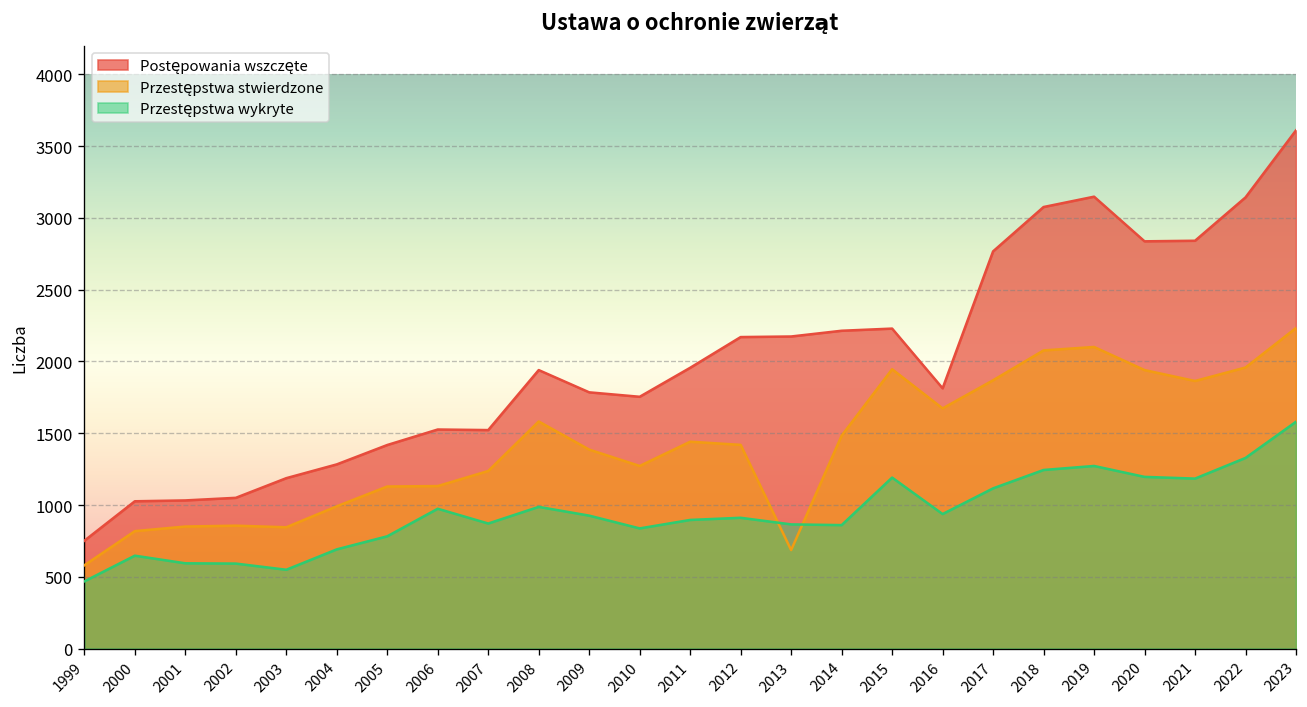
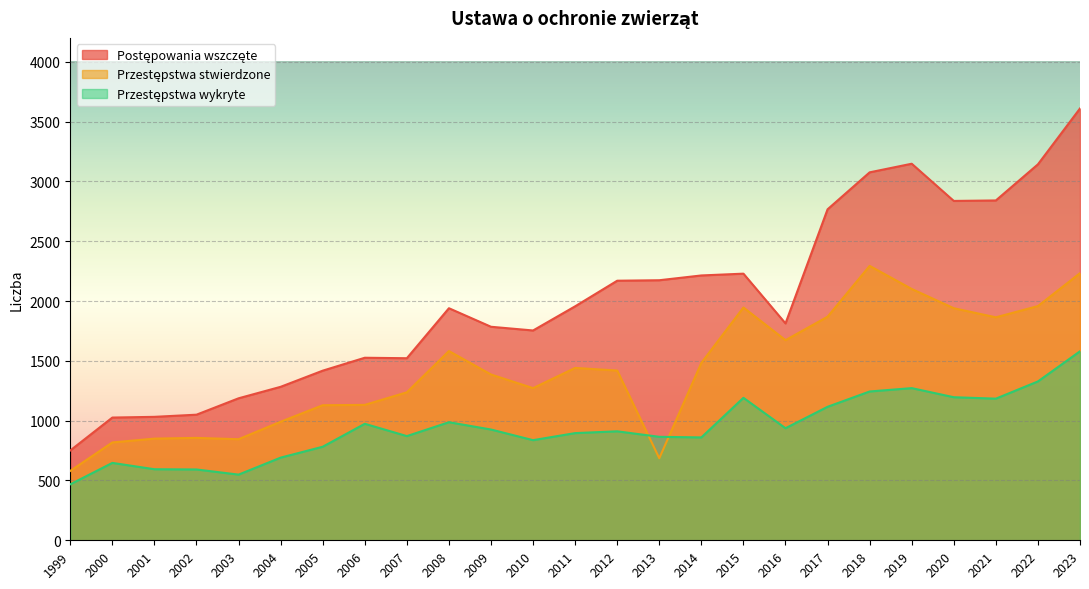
  {
    "Postępowania wszczęte": {
      "1999": 750,
      "2000": 1030,
      "2001": 1030,
      "2002": 1050,
      "2003": 1190,
      "2004": 1280,
      "2005": 1420,
      "2006": 1530,
      "2007": 1520,
      "2008": 1940,
      "2009": 1790,
      "2010": 1750,
      "2011": 1960,
      "2012": 2170,
      "2013": 2170,
      "2014": 2210,
      "2015": 2230,
      "2016": 1810,
      "2017": 2770,
      "2018": 3080,
      "2019": 3150,
      "2020": 2840,
      "2021": 2840,
      "2022": 3140,
      "2023": 3610
    },
    "Przestępstwa stwierdzone": {
      "1999": 580,
      "2000": 820,
      "2001": 850,
      "2002": 860,
      "2003": 850,
      "2004": 990,
      "2005": 1130,
      "2006": 1130,
      "2007": 1240,
      "2008": 1580,
      "2009": 1390,
      "2010": 1270,
      "2011": 1440,
      "2012": 1420,
      "2013": 690,
      "2014": 1480,
      "2015": 1950,
      "2016": 1670,
      "2017": 1870,
-     "2018": 2080,
+     "2018": 2290,
      "2019": 2100,
      "2020": 1940,
      "2021": 1860,
      "2022": 1960,
      "2023": 2230
    },
    "Przestępstwa wykryte": {
      "1999": 470,
      "2000": 650,
      "2001": 590,
      "2002": 590,
      "2003": 550,
      "2004": 690,
      "2005": 780,
      "2006": 970,
      "2007": 870,
      "2008": 990,
      "2009": 930,
      "2010": 840,
      "2011": 900,
      "2012": 910,
      "2013": 870,
      "2014": 860,
      "2015": 1190,
      "2016": 940,
      "2017": 1120,
      "2018": 1240,
      "2019": 1270,
      "2020": 1200,
      "2021": 1180,
      "2022": 1330,
      "2023": 1580
    }
  }
